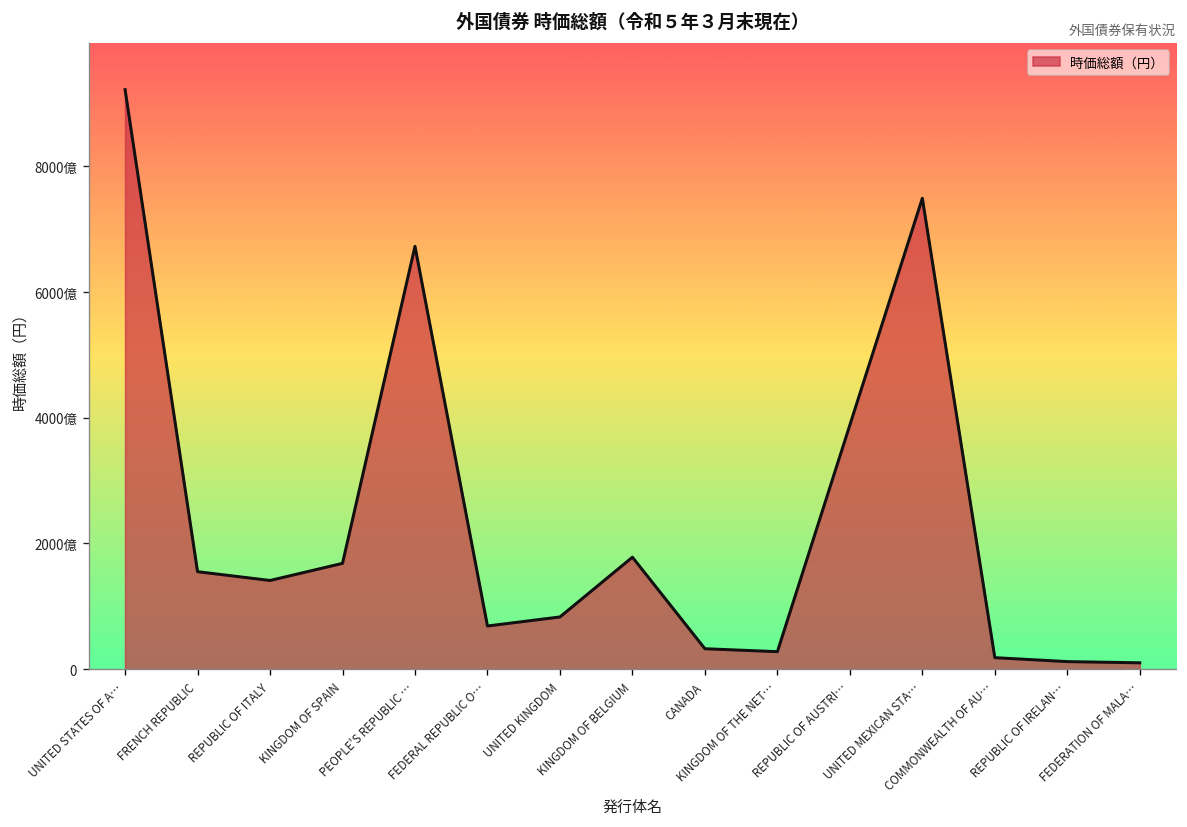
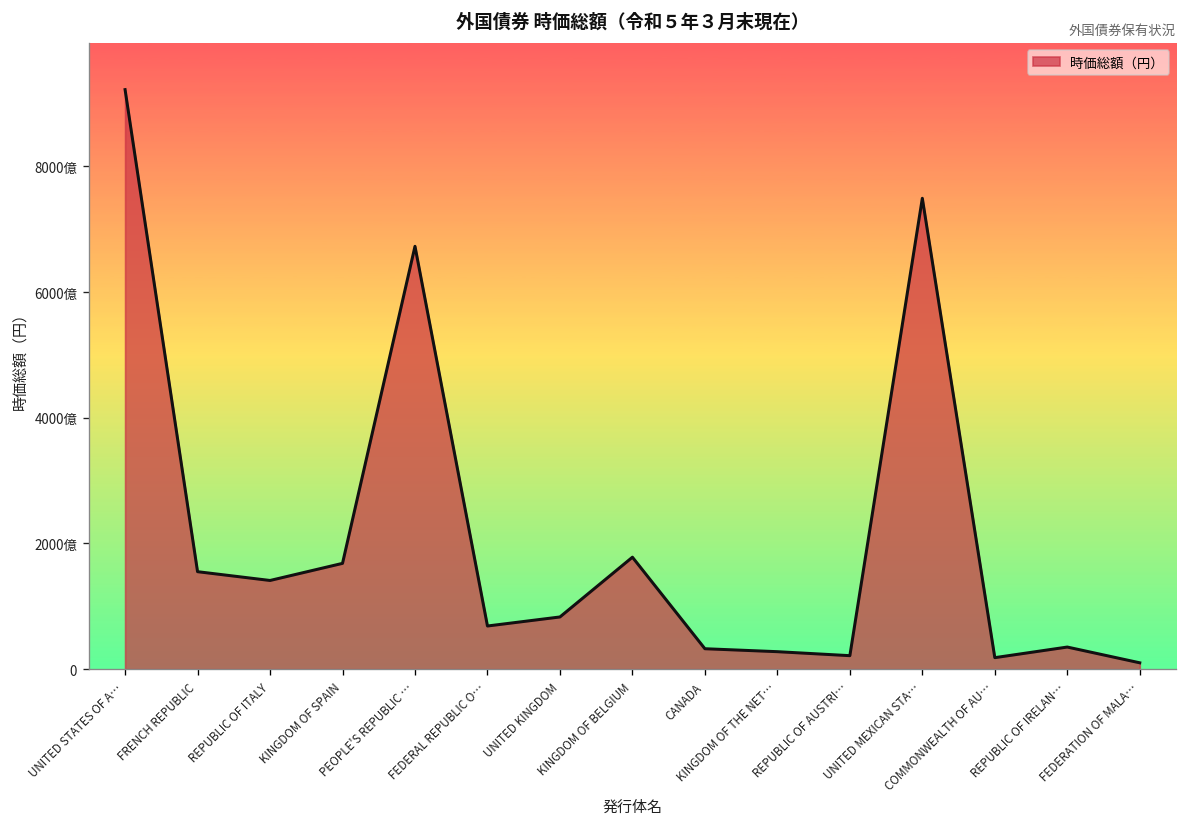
  {
    "UNITED STATES OF A…": "9200億",
    "FRENCH REPUBLIC": "1600億",
    "REPUBLIC OF ITALY": "1400億",
    "KINGDOM OF SPAIN": "1700億",
    "PEOPLE'S REPUBLIC …": "6700億",
    "FEDERAL REPUBLIC O…": "700億",
    "UNITED KINGDOM": "800億",
    "KINGDOM OF BELGIUM": "1800億",
    "CANADA": "300億",
    "KINGDOM OF THE NET…": "300億",
-   "REPUBLIC OF AUSTRI…": "3900億",
+   "REPUBLIC OF AUSTRI…": "200億",
    "UNITED MEXICAN STA…": "7500億",
    "COMMONWEALTH OF AU…": "200億",
-   "REPUBLIC OF IRELAN…": "100億",
+   "REPUBLIC OF IRELAN…": "400億",
    "FEDERATION OF MALA…": "100億"
  }
